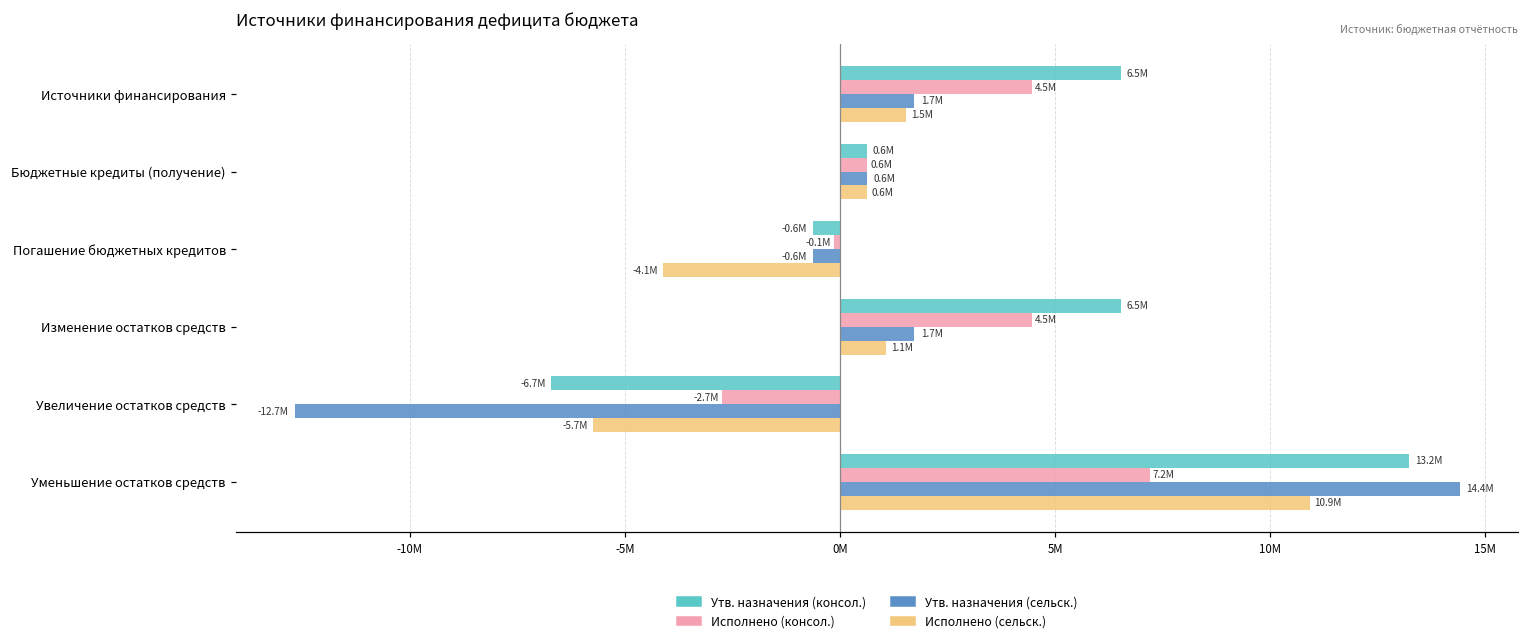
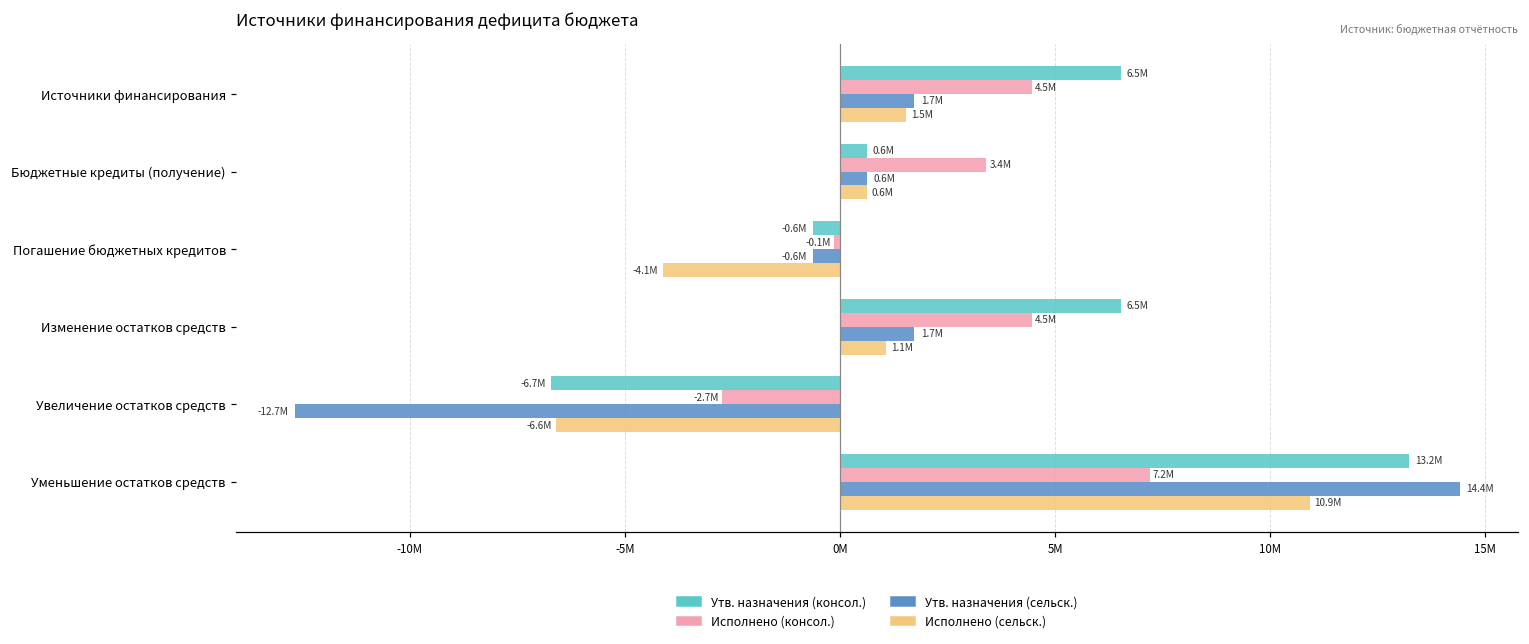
  {
    "Исполнено (консол.)": {
      "Источники финансирования": "4.5M",
-     "Бюджетные кредиты (получение)": "0.6M",
+     "Бюджетные кредиты (получение)": "3.4M",
      "Погашение бюджетных кредитов": "-0.1M",
      "Изменение остатков средств": "4.5M",
      "Увеличение остатков средств": "-2.7M",
      "Уменьшение остатков средств": "7.2M"
    },
    "Исполнено (сельск.)": {
      "Источники финансирования": "1.5M",
      "Бюджетные кредиты (получение)": "0.6M",
      "Погашение бюджетных кредитов": "-4.1M",
      "Изменение остатков средств": "1.1M",
-     "Увеличение остатков средств": "-5.7M",
+     "Увеличение остатков средств": "-6.6M",
      "Уменьшение остатков средств": "10.9M"
    }
  }
